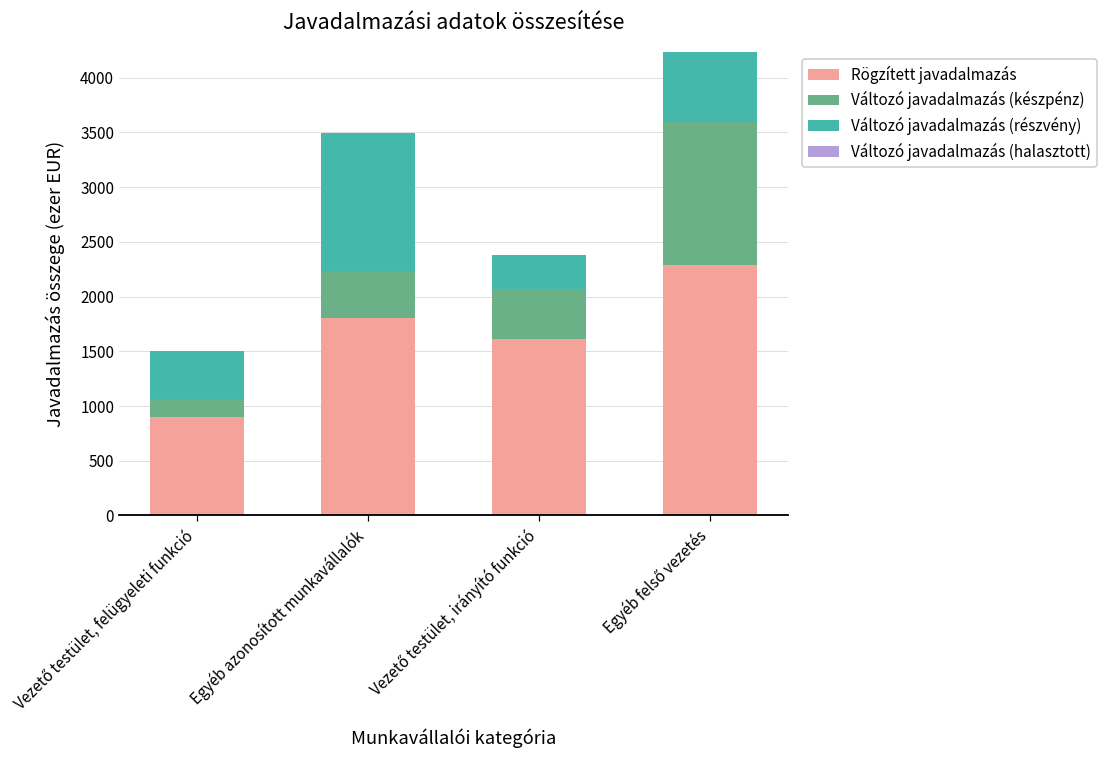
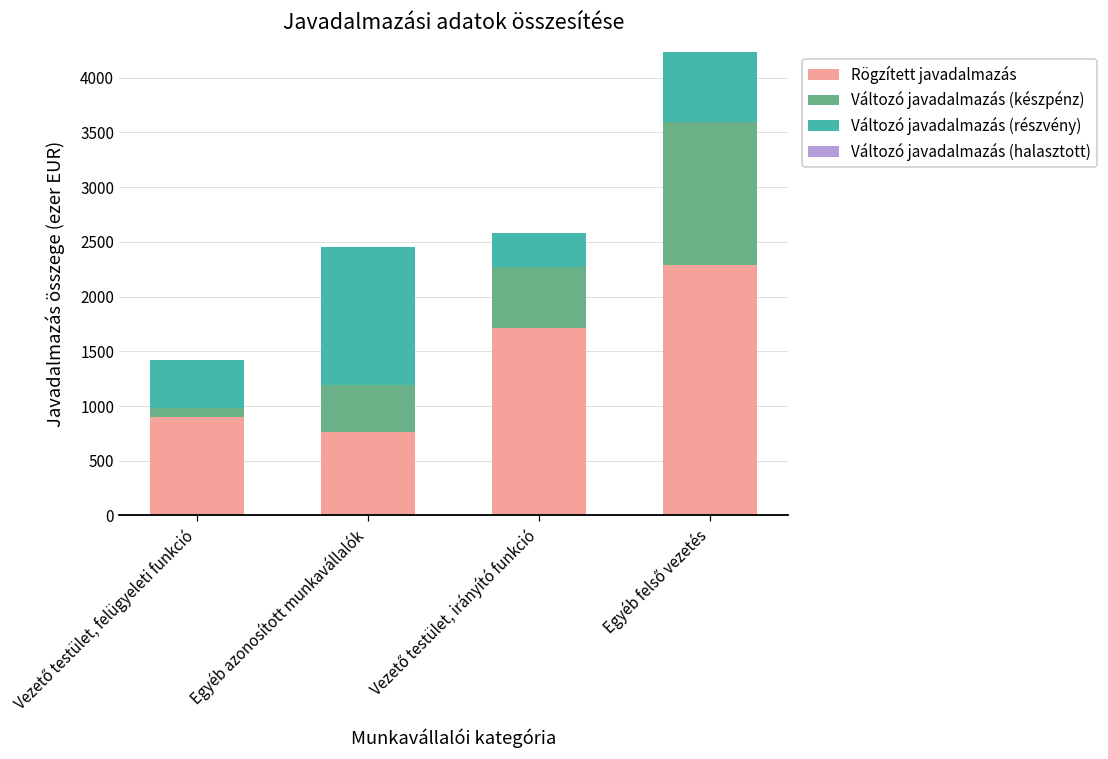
  {
    "Rögzített javadalmazás": {
      "Vezető testület, felügyeleti funkció": 900,
-     "Egyéb azonosított munkavállalók": 1800,
-     "Vezető testület, irányító funkció": 1600,
+     "Egyéb azonosított munkavállalók": 800,
+     "Vezető testület, irányító funkció": 1700,
      "Egyéb felső vezetés": 2300
    },
    "Változó javadalmazás (készpénz)": {
-     "Vezető testület, felügyeleti funkció": 200,
+     "Vezető testület, felügyeleti funkció": 100,
      "Egyéb azonosított munkavállalók": 400,
-     "Vezető testület, irányító funkció": 500,
+     "Vezető testület, irányító funkció": 600,
      "Egyéb felső vezetés": 1300
    }
  }
